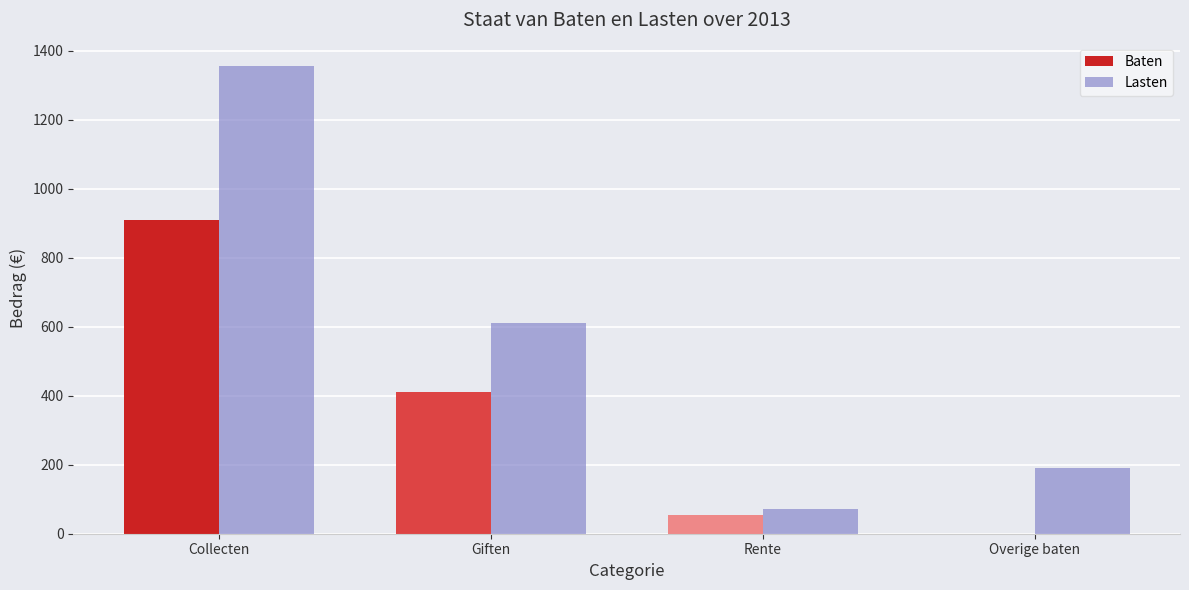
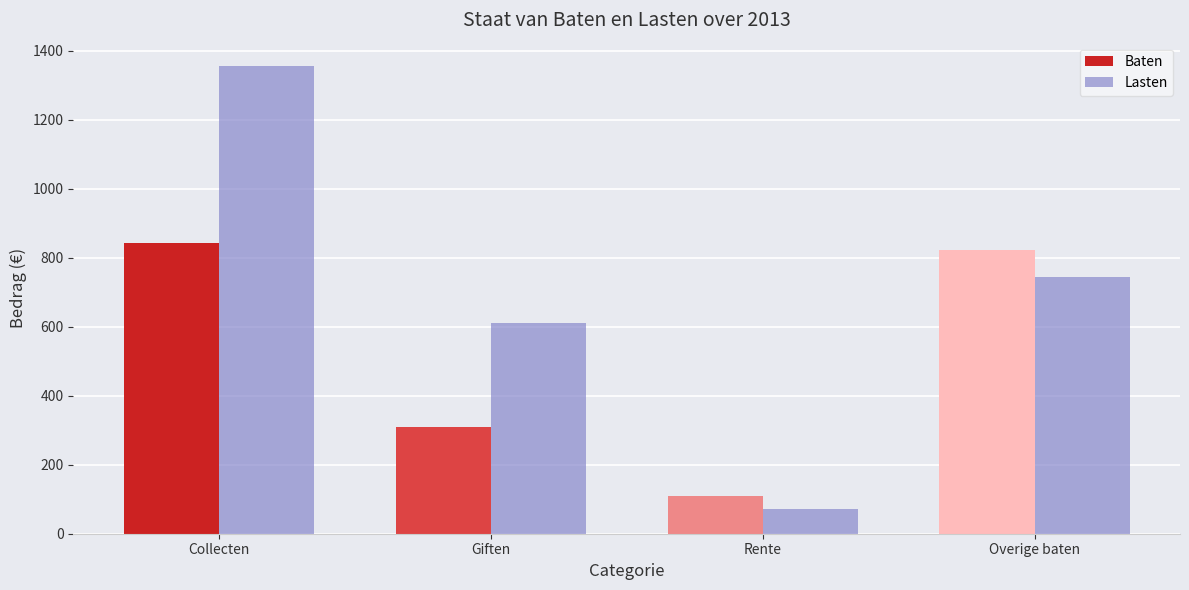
  {
    "Baten": {
-     "Collecten": 910,
-     "Giften": 410,
-     "Rente": 50,
-     "Overige baten": 0
+     "Collecten": 840,
+     "Giften": 310,
+     "Rente": 110,
+     "Overige baten": 820
    },
    "Lasten": {
      "Collecten": 1360,
      "Giften": 610,
      "Rente": 70,
-     "Overige baten": 190
+     "Overige baten": 750
    }
  }
